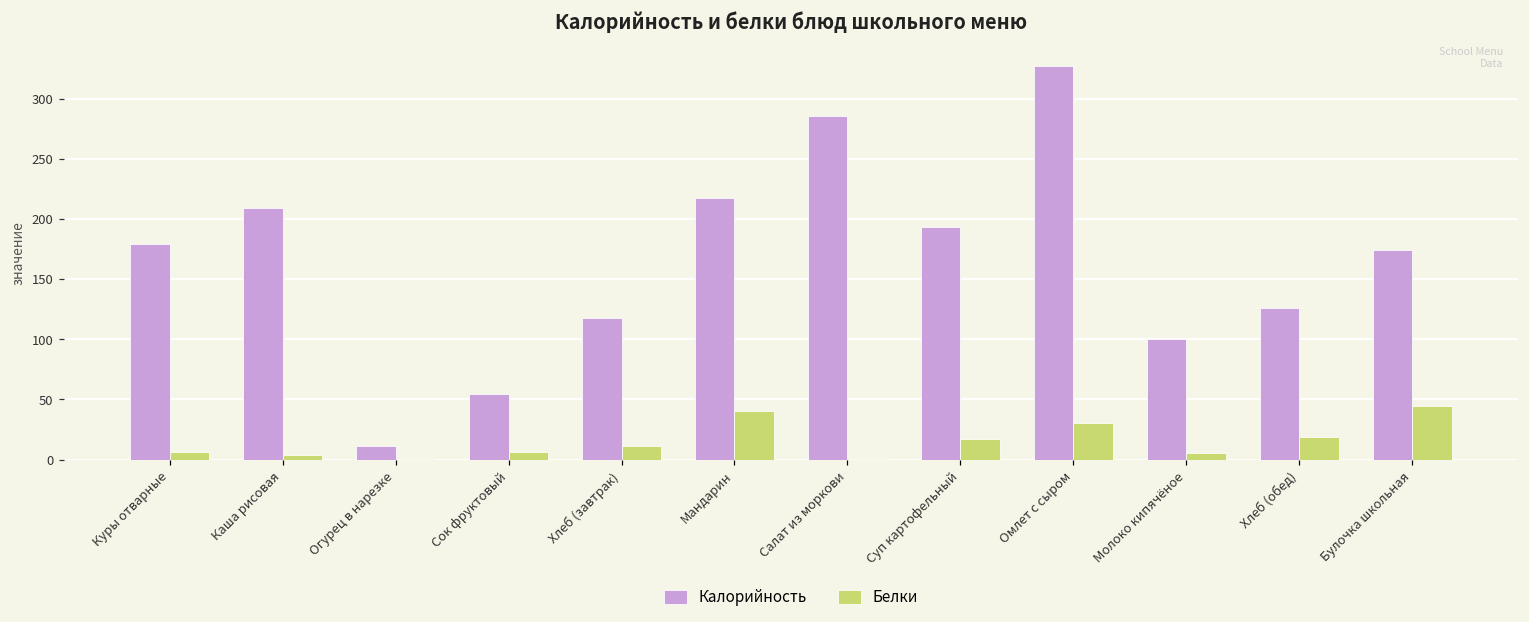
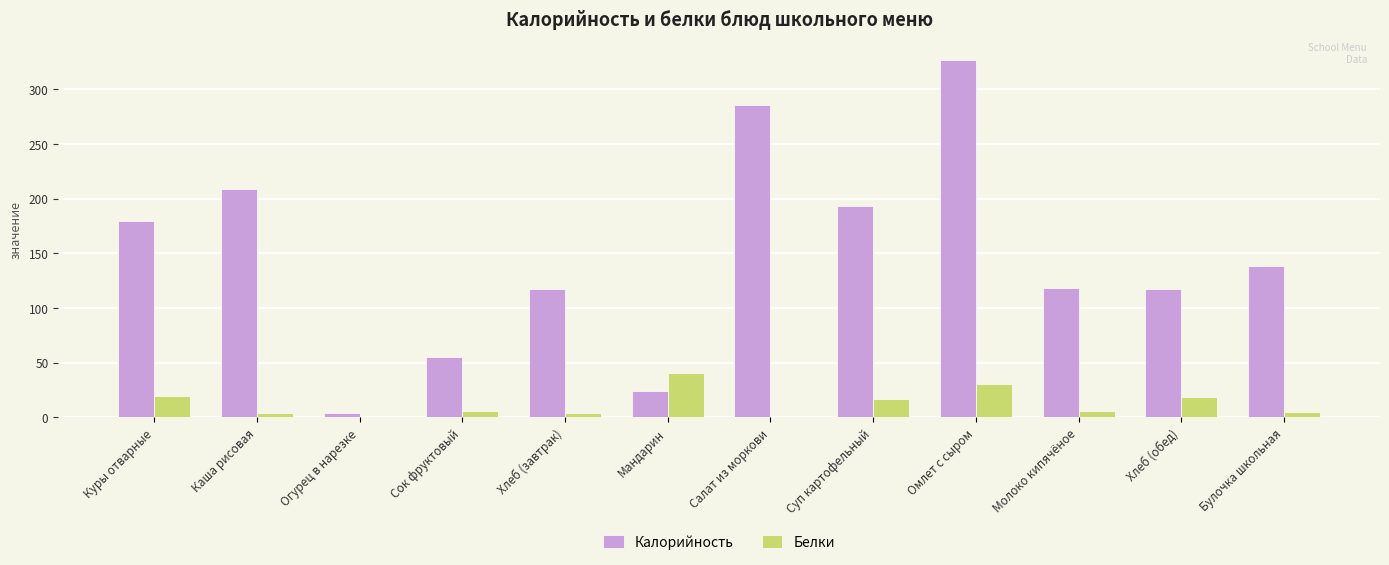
  {
    "Калорийность": {
      "Куры отварные": 179,
      "Каша рисовая": 209,
-     "Огурец в нарезке": 11,
+     "Огурец в нарезке": 4,
      "Сок фруктовый": 55,
      "Хлеб (завтрак)": 117,
-     "Мандарин": 218,
+     "Мандарин": 25,
      "Салат из моркови": 286,
      "Суп картофельный": 194,
      "Омлет с сыром": 327,
-     "Молоко кипячёное": 100,
-     "Хлеб (обед)": 126,
-     "Булочка школьная": 174
+     "Молоко кипячёное": 118,
+     "Хлеб (обед)": 117,
+     "Булочка школьная": 139
    },
    "Белки": {
-     "Куры отварные": 6,
+     "Куры отварные": 19,
      "Каша рисовая": 4,
      "Сок фруктовый": 6,
-     "Хлеб (завтрак)": 11,
+     "Хлеб (завтрак)": 4,
      "Мандарин": 41,
      "Суп картофельный": 17,
      "Омлет с сыром": 31,
      "Молоко кипячёное": 6,
      "Хлеб (обед)": 19,
-     "Булочка школьная": 44
+     "Булочка школьная": 5
    }
  }
